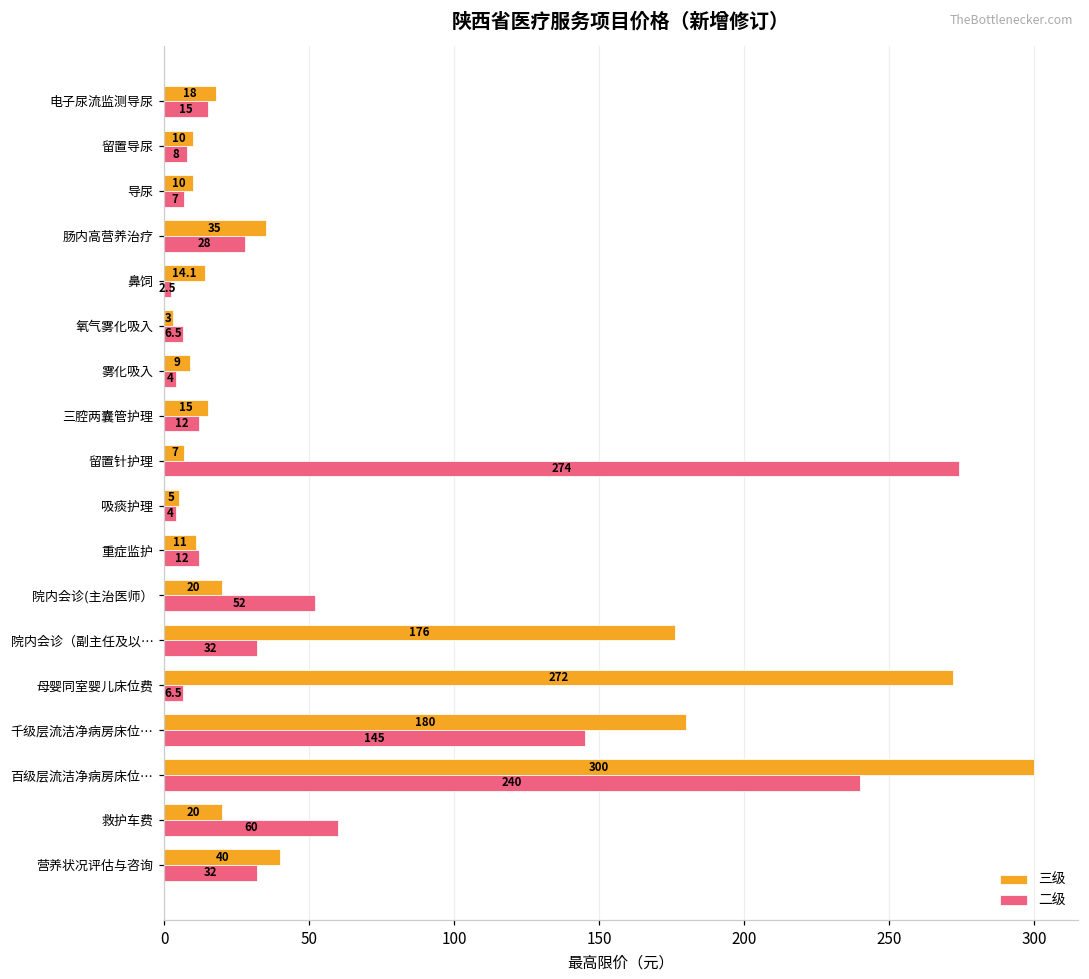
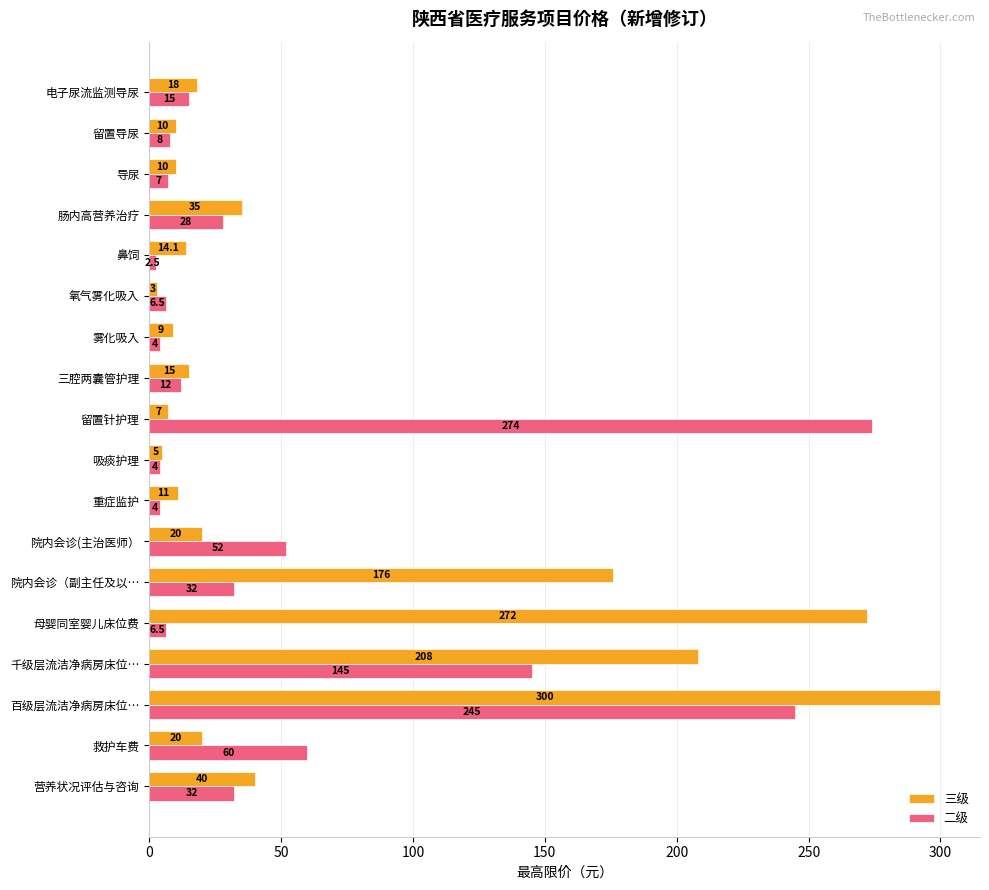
  {
    "三级": {
      "电子尿流监测导尿": 18,
      "留置导尿": 10,
      "导尿": 10,
      "肠内高营养治疗": 35,
      "鼻饲": 14.1,
      "氧气雾化吸入": 3,
      "雾化吸入": 9,
      "三腔两囊管护理": 15,
      "留置针护理": 7,
      "吸痰护理": 5,
      "重症监护": 11,
      "院内会诊(主治医师）": 20,
      "院内会诊（副主任及以…": 176,
      "母婴同室婴儿床位费": 272,
-     "千级层流洁净病房床位…": 180,
+     "千级层流洁净病房床位…": 208,
      "百级层流洁净病房床位…": 300,
      "救护车费": 20,
      "营养状况评估与咨询": 40
    },
    "二级": {
      "电子尿流监测导尿": 15,
      "留置导尿": 8,
      "导尿": 7,
      "肠内高营养治疗": 28,
      "鼻饲": 2.5,
      "氧气雾化吸入": 6.5,
      "雾化吸入": 4,
      "三腔两囊管护理": 12,
      "留置针护理": 274,
      "吸痰护理": 4,
-     "重症监护": 12,
+     "重症监护": 4,
      "院内会诊(主治医师）": 52,
      "院内会诊（副主任及以…": 32,
      "母婴同室婴儿床位费": 6.5,
      "千级层流洁净病房床位…": 145,
-     "百级层流洁净病房床位…": 240,
+     "百级层流洁净病房床位…": 245,
      "救护车费": 60,
      "营养状况评估与咨询": 32
    }
  }
